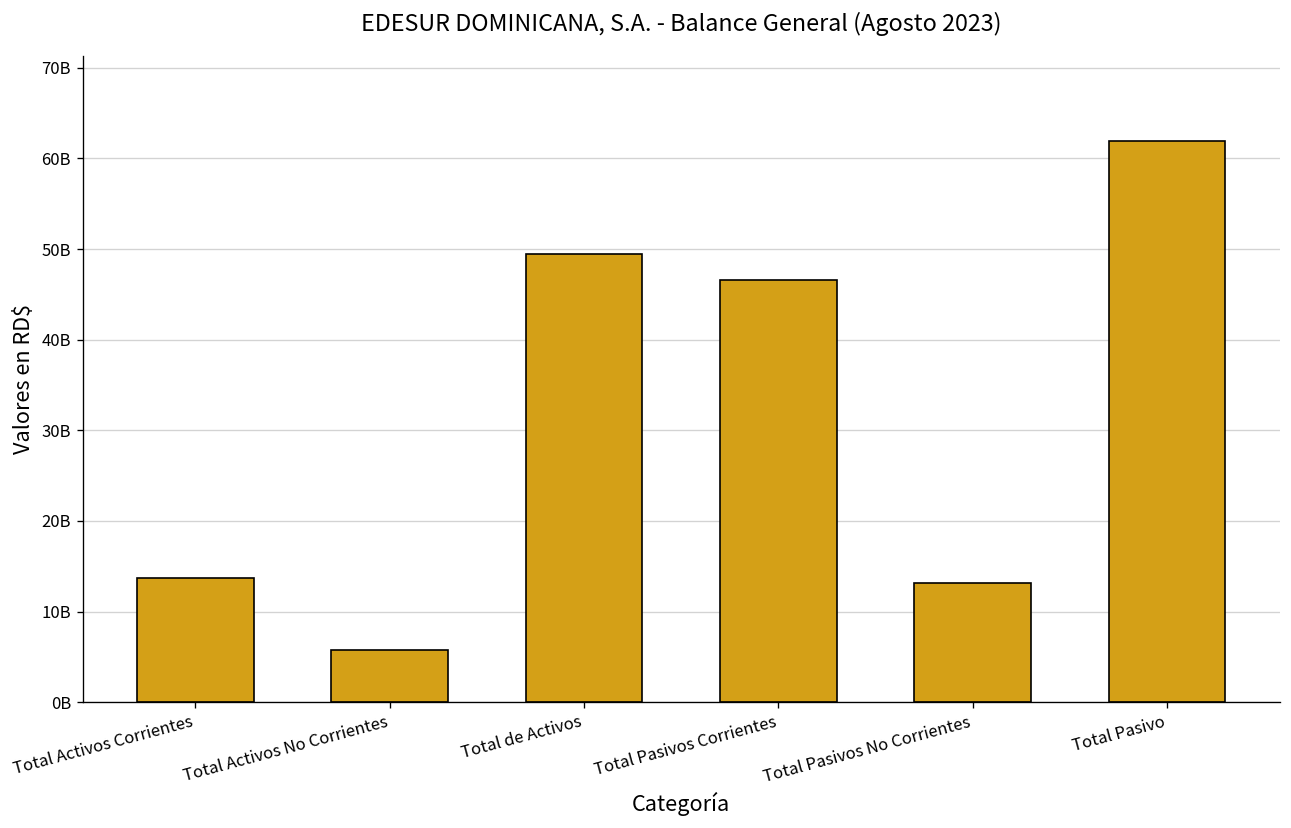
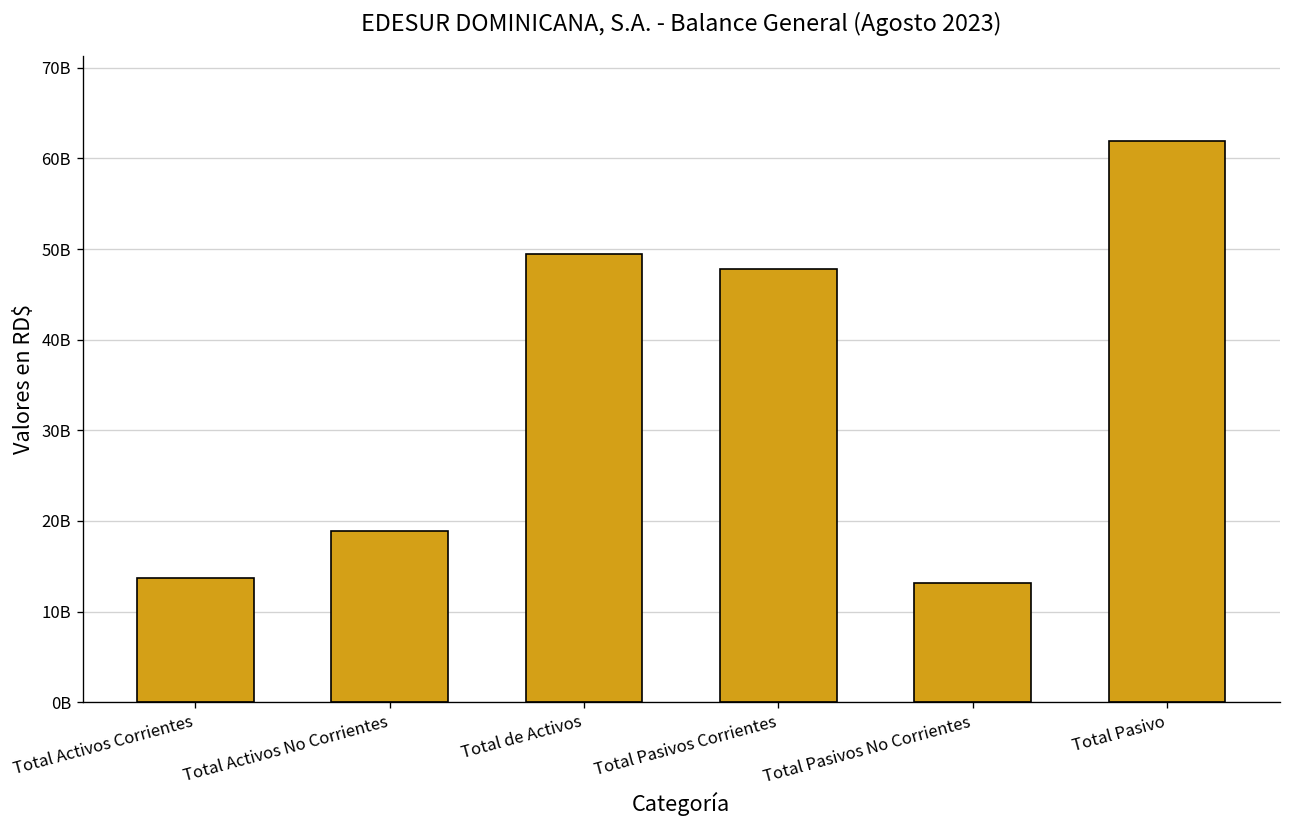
  {
    "Total Activos Corrientes": 14000000000,
-   "Total Activos No Corrientes": 6000000000,
+   "Total Activos No Corrientes": 19000000000,
    "Total de Activos": 49000000000,
-   "Total Pasivos Corrientes": 47000000000,
+   "Total Pasivos Corrientes": 48000000000,
    "Total Pasivos No Corrientes": 13000000000,
    "Total Pasivo": 62000000000
  }
